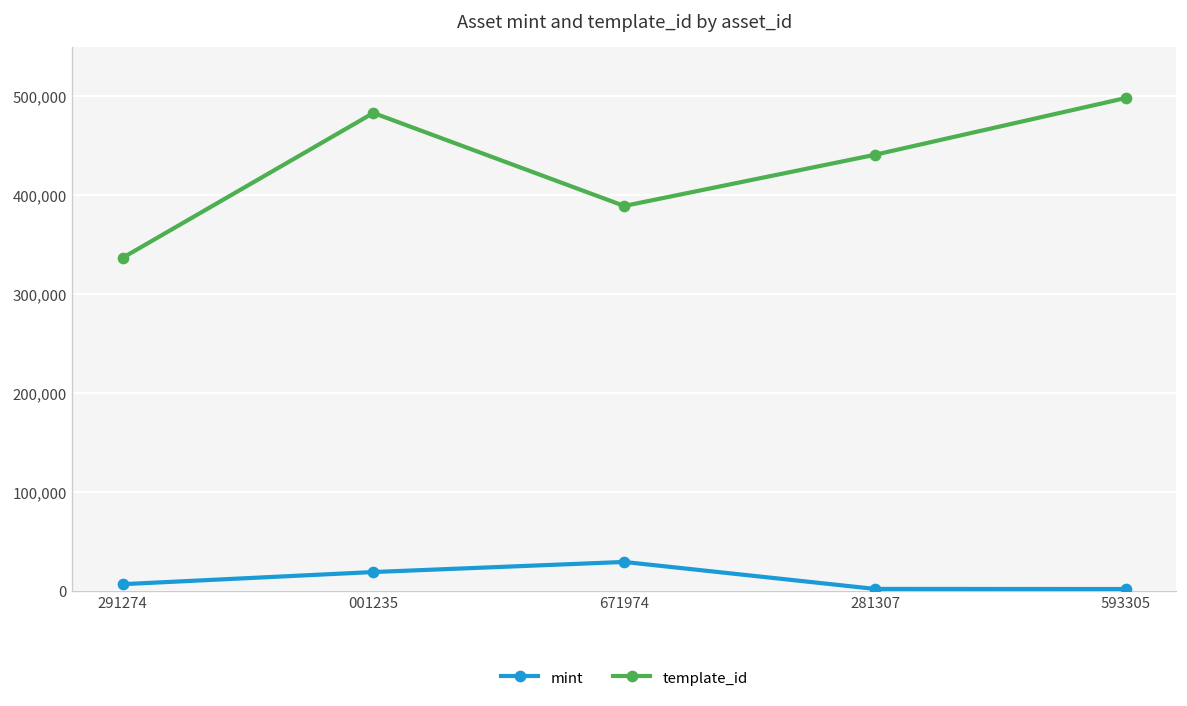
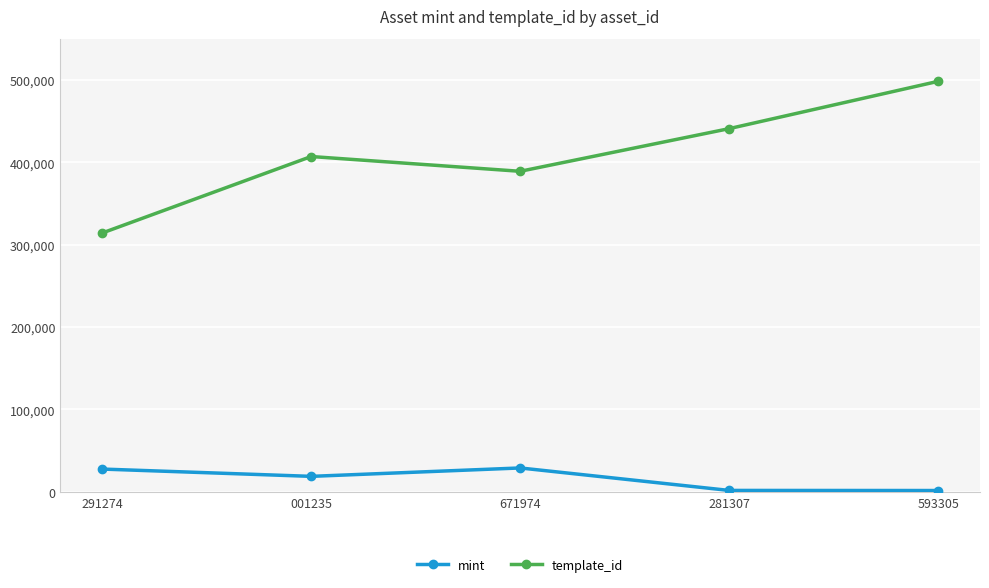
  {
    "mint": {
-     "291274": "10,000",
+     "291274": "30,000",
      "001235": "20,000",
      "671974": "30,000",
      "281307": "0",
      "593305": "0"
    },
    "template_id": {
-     "291274": "340,000",
-     "001235": "480,000",
+     "291274": "310,000",
+     "001235": "410,000",
      "671974": "390,000",
      "281307": "440,000",
      "593305": "500,000"
    }
  }
